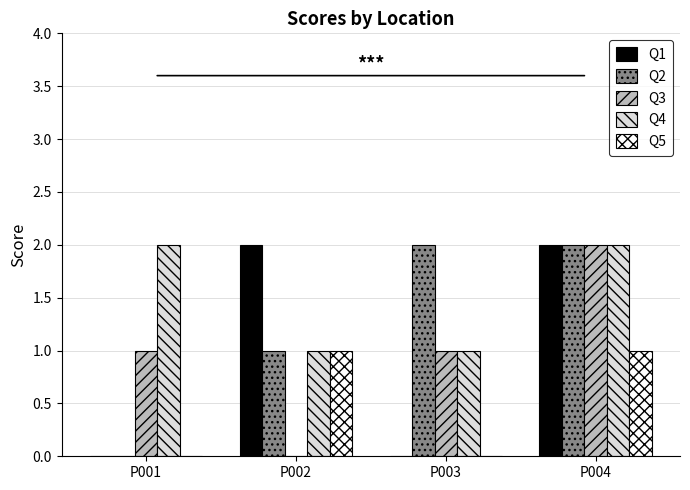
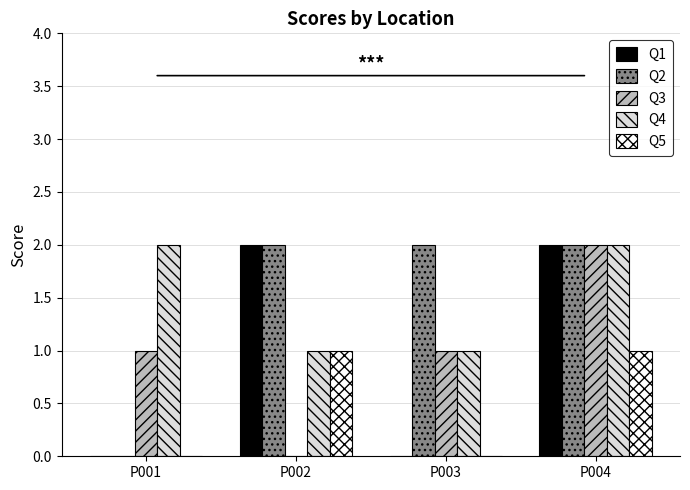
  {
    "Q1": {
      "P001": 0,
      "P002": 2,
      "P003": 0,
      "P004": 2
    },
    "Q2": {
      "P001": 0,
-     "P002": 1,
+     "P002": 2,
      "P003": 2,
      "P004": 2
    }
  }
